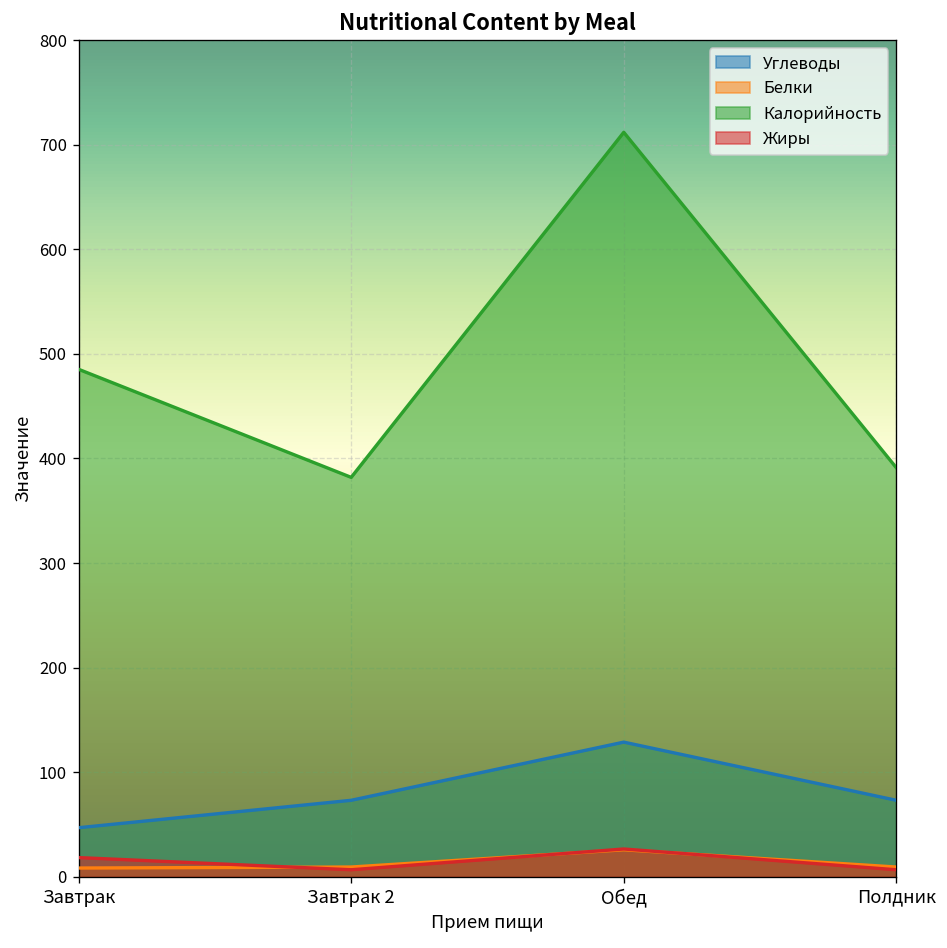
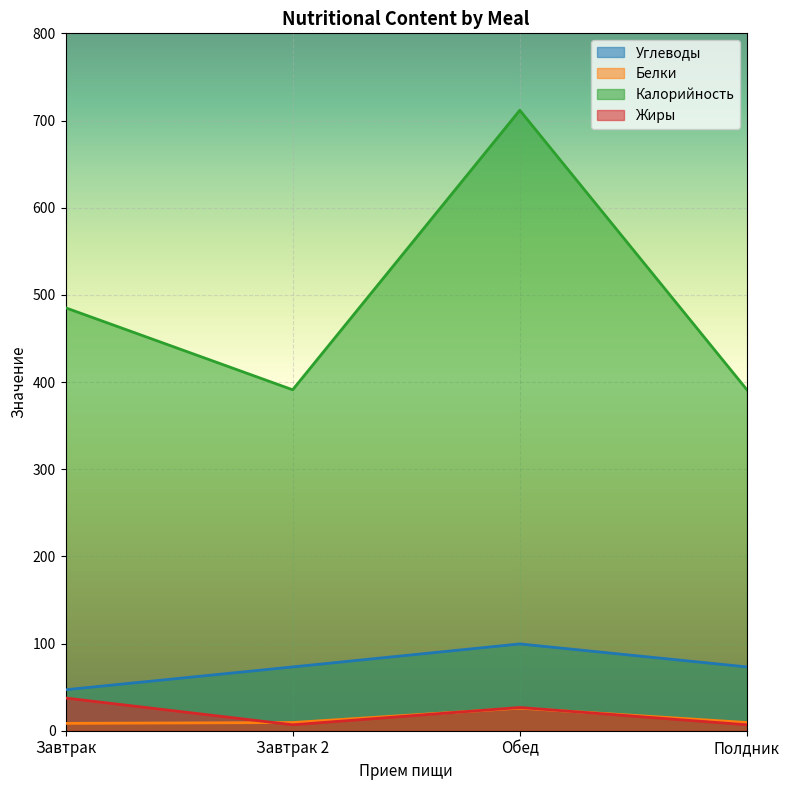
  {
    "Углеводы": {
      "Завтрак": 50,
      "Завтрак 2": 70,
-     "Обед": 130,
+     "Обед": 100,
      "Полдник": 70
    },
    "Белки": {
      "Завтрак": 10
    },
    "Калорийность": {
      "Завтрак": 490,
-     "Завтрак 2": 380,
+     "Завтрак 2": 390,
      "Обед": 710,
      "Полдник": 390
    },
    "Жиры": {
-     "Завтрак": 20
+     "Завтрак": 40
    }
  }
